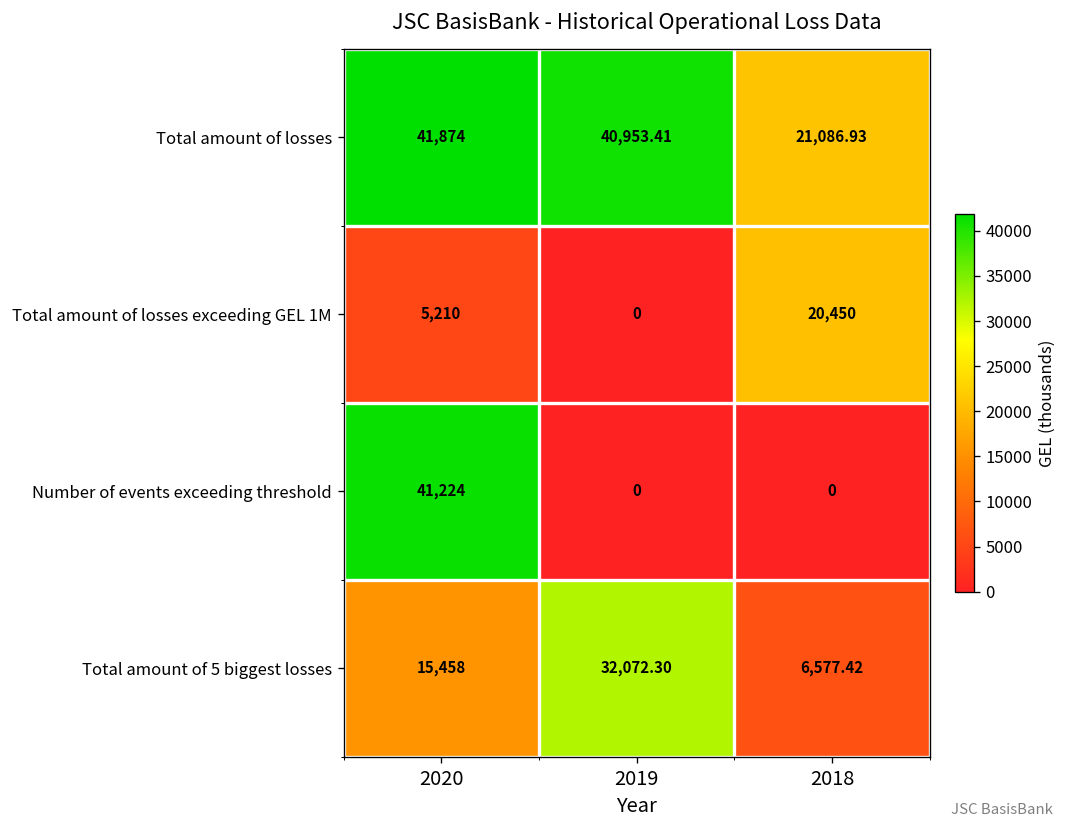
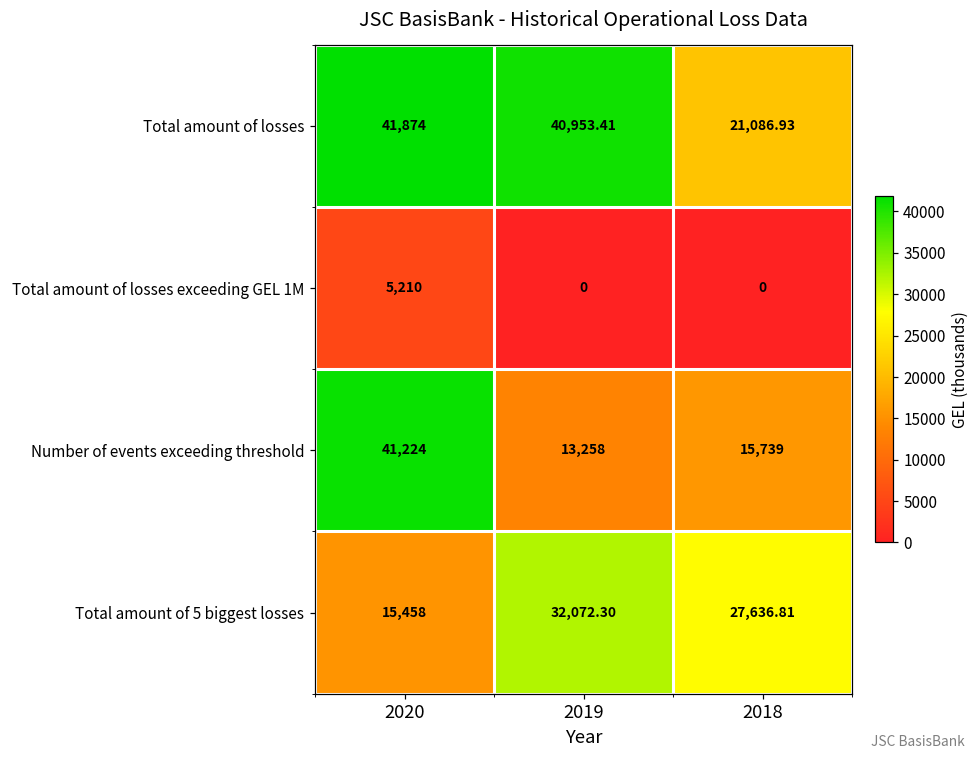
  {
    "Total amount of losses": {
      "2020": "41,874",
      "2019": "40,953.41",
      "2018": "21,086.93"
    },
    "Total amount of losses exceeding GEL 1M": {
      "2020": "5,210",
      "2019": "0",
-     "2018": "20,450"
+     "2018": "0"
    },
    "Number of events exceeding threshold": {
      "2020": "41,224",
-     "2019": "0",
-     "2018": "0"
+     "2019": "13,258",
+     "2018": "15,739"
    },
    "Total amount of 5 biggest losses": {
      "2020": "15,458",
      "2019": "32,072.30",
-     "2018": "6,577.42"
+     "2018": "27,636.81"
    }
  }
